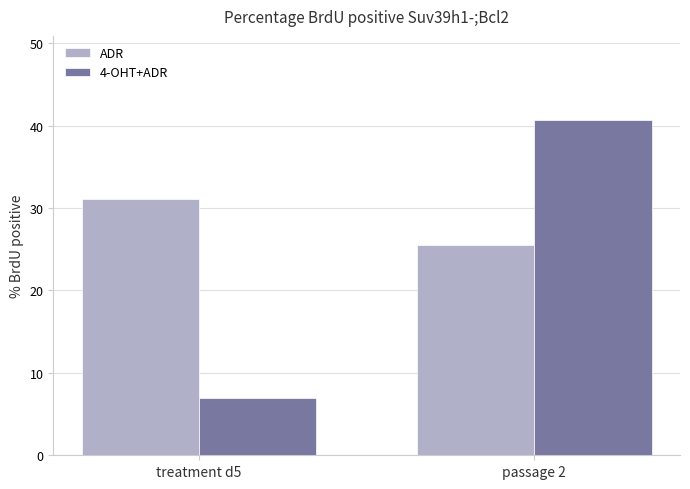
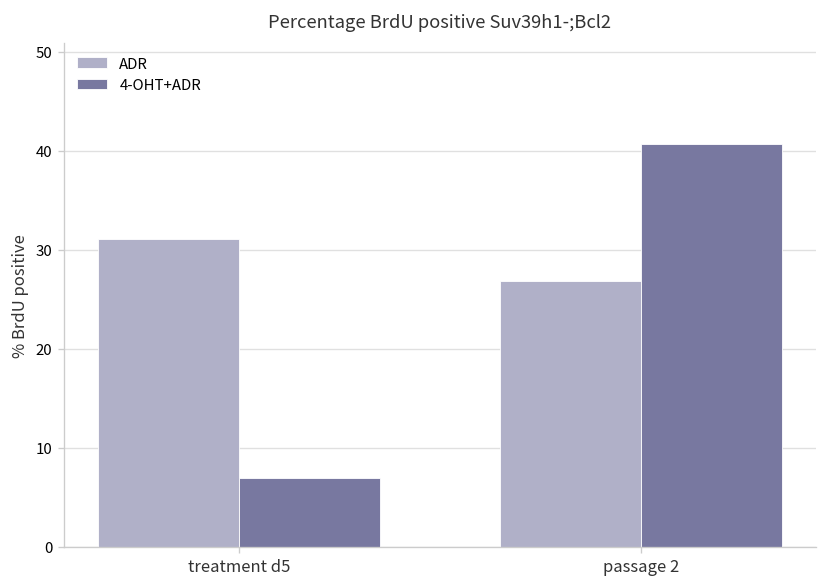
  {
    "ADR": {
      "treatment d5": 31,
-     "passage 2": 25
+     "passage 2": 27
    },
    "4-OHT+ADR": {
      "treatment d5": 7,
      "passage 2": 41
    }
  }
